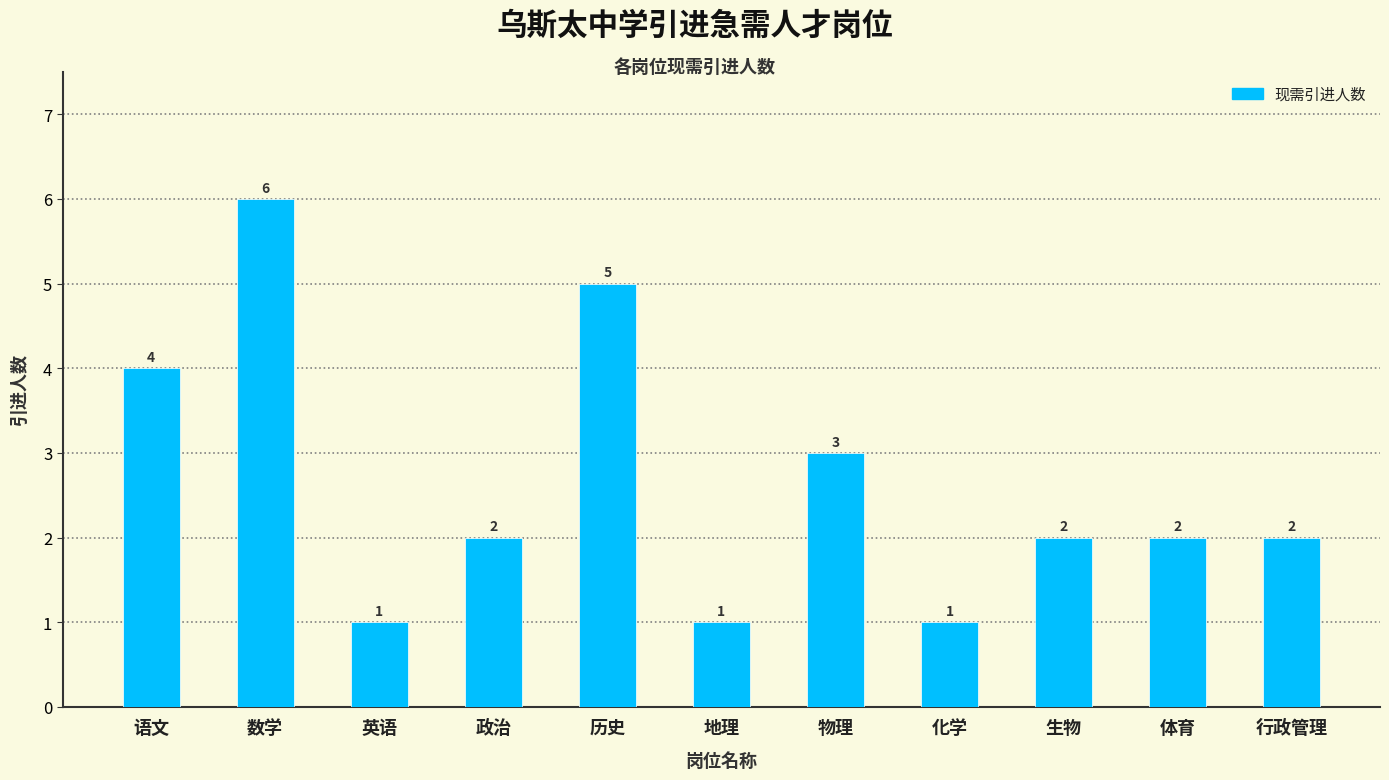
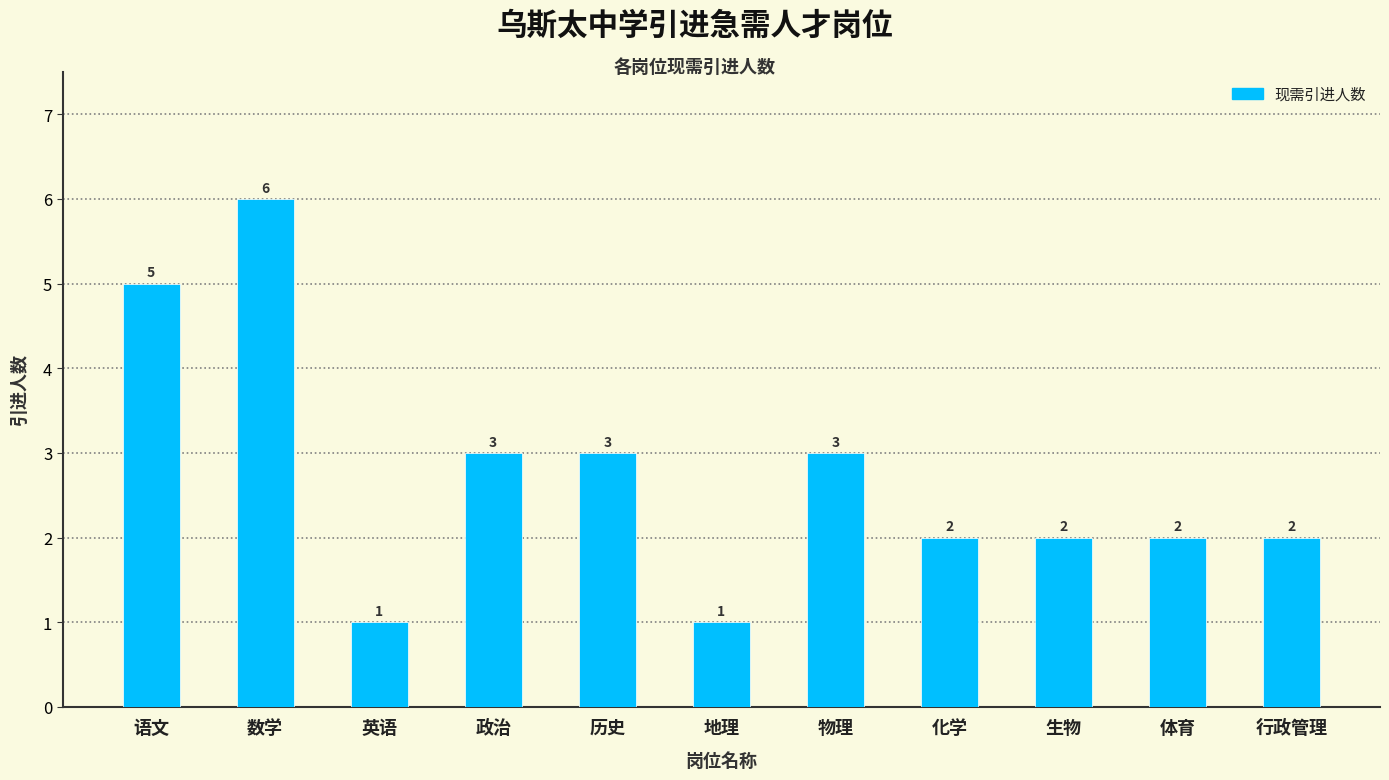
  {
-   "语文": 4,
+   "语文": 5,
    "数学": 6,
    "英语": 1,
-   "政治": 2,
-   "历史": 5,
+   "政治": 3,
+   "历史": 3,
    "地理": 1,
    "物理": 3,
-   "化学": 1,
+   "化学": 2,
    "生物": 2,
    "体育": 2,
    "行政管理": 2
  }
